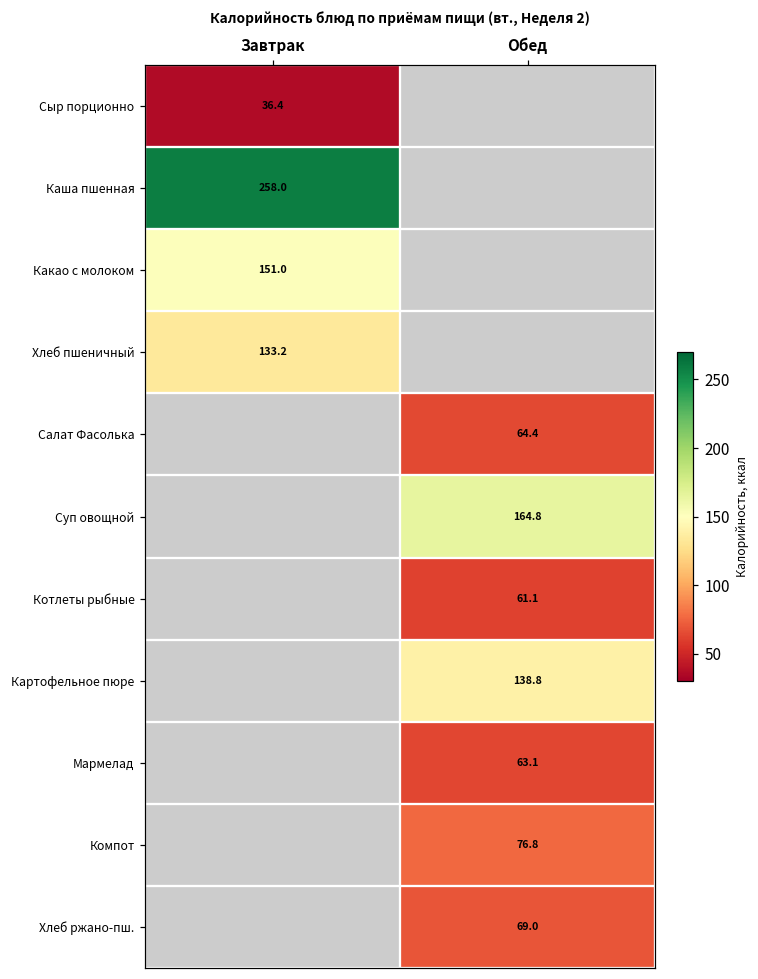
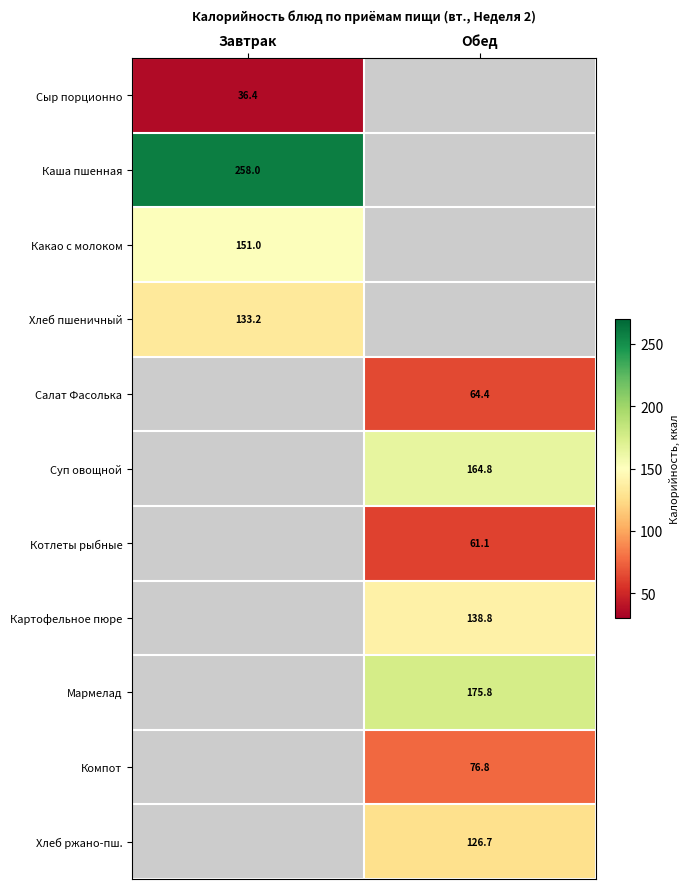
  {
    "Сыр порционно": {
      "Завтрак": 36.4
    },
    "Каша пшенная": {
      "Завтрак": 258.0
    },
    "Какао с молоком": {
      "Завтрак": 151.0
    },
    "Хлеб пшеничный": {
      "Завтрак": 133.2
    },
    "Салат Фасолька": {
      "Обед": 64.4
    },
    "Суп овощной": {
      "Обед": 164.8
    },
    "Котлеты рыбные": {
      "Обед": 61.1
    },
    "Картофельное пюре": {
      "Обед": 138.8
    },
    "Мармелад": {
-     "Обед": 63.1
+     "Обед": 175.8
    },
    "Компот": {
      "Обед": 76.8
    },
    "Хлеб ржано-пш.": {
-     "Обед": 69.0
+     "Обед": 126.7
    }
  }
